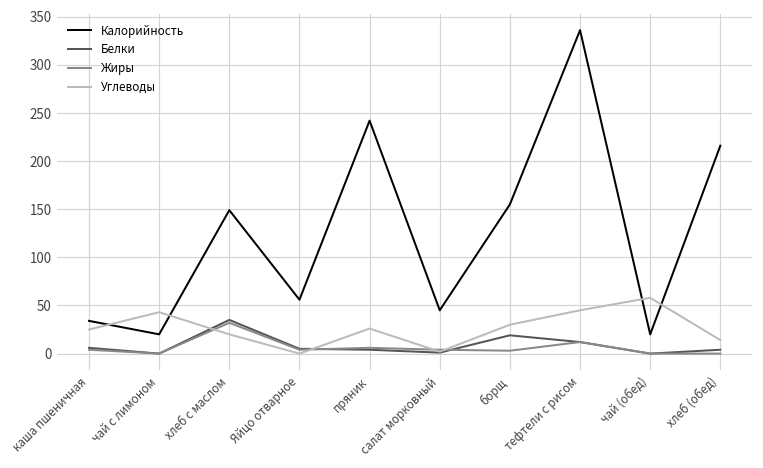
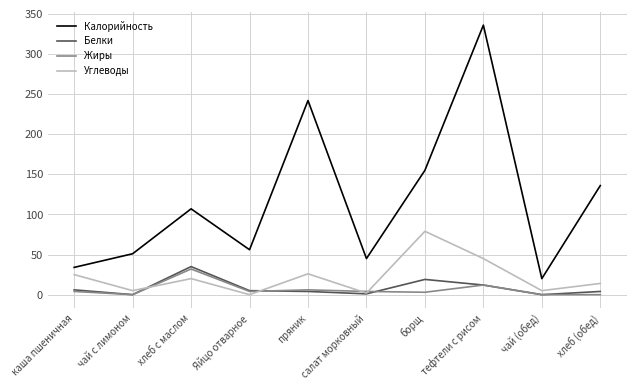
  {
    "Калорийность": {
      "каша пшеничная": 30,
-     "чай с лимоном": 20,
-     "хлеб с маслом": 150,
+     "чай с лимоном": 50,
+     "хлеб с маслом": 110,
      "Яйцо отварное": 60,
      "пряник": 240,
      "салат морковный": 50,
      "борщ": 160,
      "тефтели с рисом": 340,
      "чай (обед)": 20,
-     "хлеб (обед)": 220
+     "хлеб (обед)": 140
    },
    "Белки": {
      "борщ": 20,
      "хлеб (обед)": 0
    },
    "Жиры": {
      "борщ": 0,
      "хлеб (обед)": 0
    },
    "Углеводы": {
      "каша пшеничная": 30,
-     "чай с лимоном": 40,
+     "чай с лимоном": 10,
      "хлеб с маслом": 20,
      "Яйцо отварное": 0,
      "пряник": 30,
-     "борщ": 30,
+     "борщ": 80,
      "тефтели с рисом": 50,
-     "чай (обед)": 60,
+     "чай (обед)": 10,
      "хлеб (обед)": 10
    }
  }
